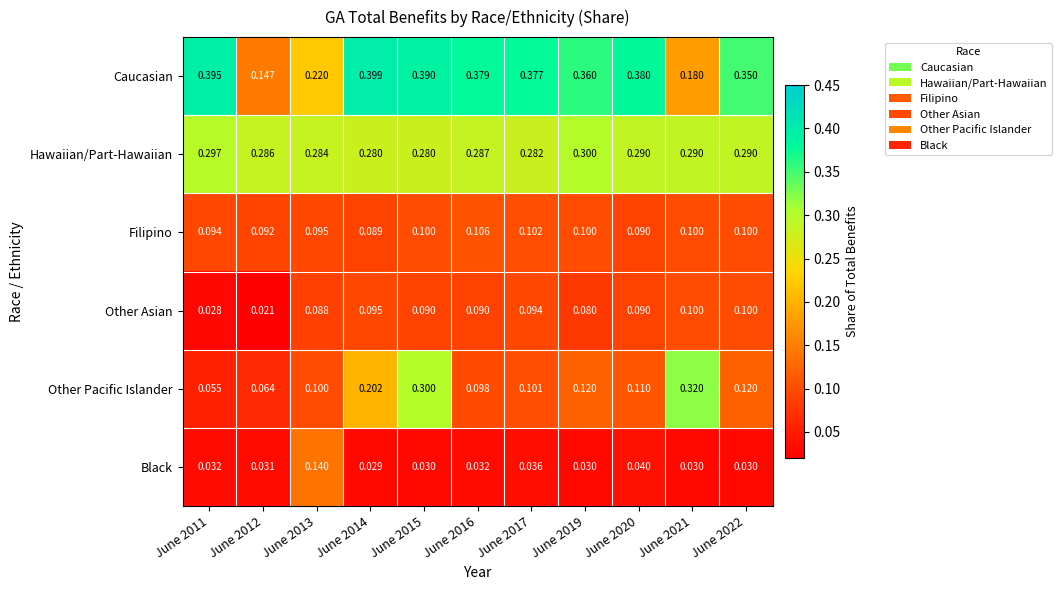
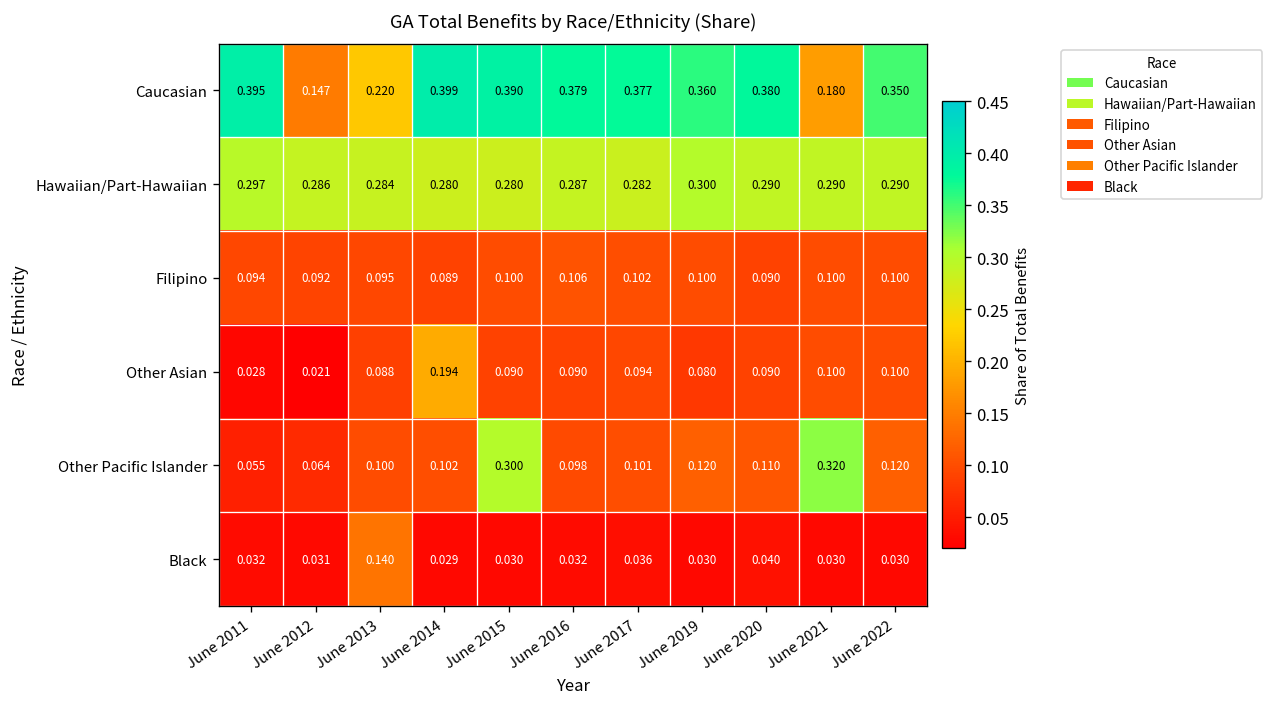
  {
    "Caucasian": {
      "June 2011": 0.395,
      "June 2012": 0.147,
      "June 2013": 0.220,
      "June 2014": 0.399,
      "June 2015": 0.390,
      "June 2016": 0.379,
      "June 2017": 0.377,
      "June 2019": 0.360,
      "June 2020": 0.380,
      "June 2021": 0.180,
      "June 2022": 0.350
    },
    "Hawaiian/Part-Hawaiian": {
      "June 2011": 0.297,
      "June 2012": 0.286,
      "June 2013": 0.284,
      "June 2014": 0.280,
      "June 2015": 0.280,
      "June 2016": 0.287,
      "June 2017": 0.282,
      "June 2019": 0.300,
      "June 2020": 0.290,
      "June 2021": 0.290,
      "June 2022": 0.290
    },
    "Filipino": {
      "June 2011": 0.094,
      "June 2012": 0.092,
      "June 2013": 0.095,
      "June 2014": 0.089,
      "June 2015": 0.100,
      "June 2016": 0.106,
      "June 2017": 0.102,
      "June 2019": 0.100,
      "June 2020": 0.090,
      "June 2021": 0.100,
      "June 2022": 0.100
    },
    "Other Asian": {
      "June 2011": 0.028,
      "June 2012": 0.021,
      "June 2013": 0.088,
-     "June 2014": 0.095,
+     "June 2014": 0.194,
      "June 2015": 0.090,
      "June 2016": 0.090,
      "June 2017": 0.094,
      "June 2019": 0.080,
      "June 2020": 0.090,
      "June 2021": 0.100,
      "June 2022": 0.100
    },
    "Other Pacific Islander": {
      "June 2011": 0.055,
      "June 2012": 0.064,
      "June 2013": 0.100,
-     "June 2014": 0.202,
+     "June 2014": 0.102,
      "June 2015": 0.300,
      "June 2016": 0.098,
      "June 2017": 0.101,
      "June 2019": 0.120,
      "June 2020": 0.110,
      "June 2021": 0.320,
      "June 2022": 0.120
    },
    "Black": {
      "June 2011": 0.032,
      "June 2012": 0.031,
      "June 2013": 0.140,
      "June 2014": 0.029,
      "June 2015": 0.030,
      "June 2016": 0.032,
      "June 2017": 0.036,
      "June 2019": 0.030,
      "June 2020": 0.040,
      "June 2021": 0.030,
      "June 2022": 0.030
    }
  }
